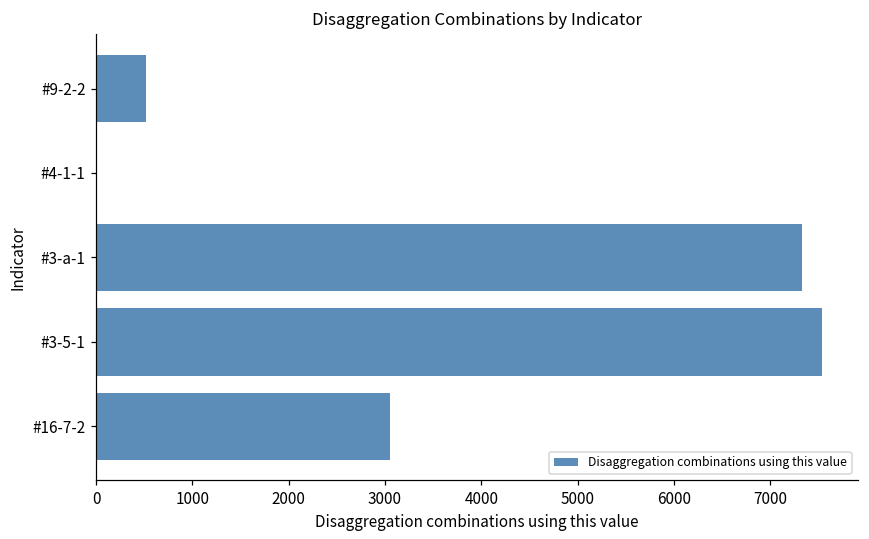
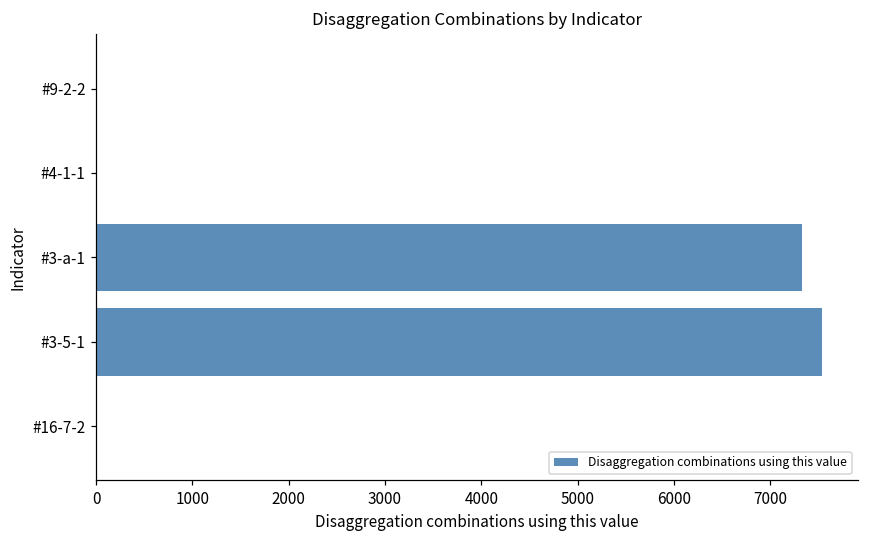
  {
-   "#9-2-2": 500,
+   "#9-2-2": 0,
    "#3-a-1": 7300,
    "#3-5-1": 7500,
-   "#16-7-2": 3000
+   "#16-7-2": 0
  }
